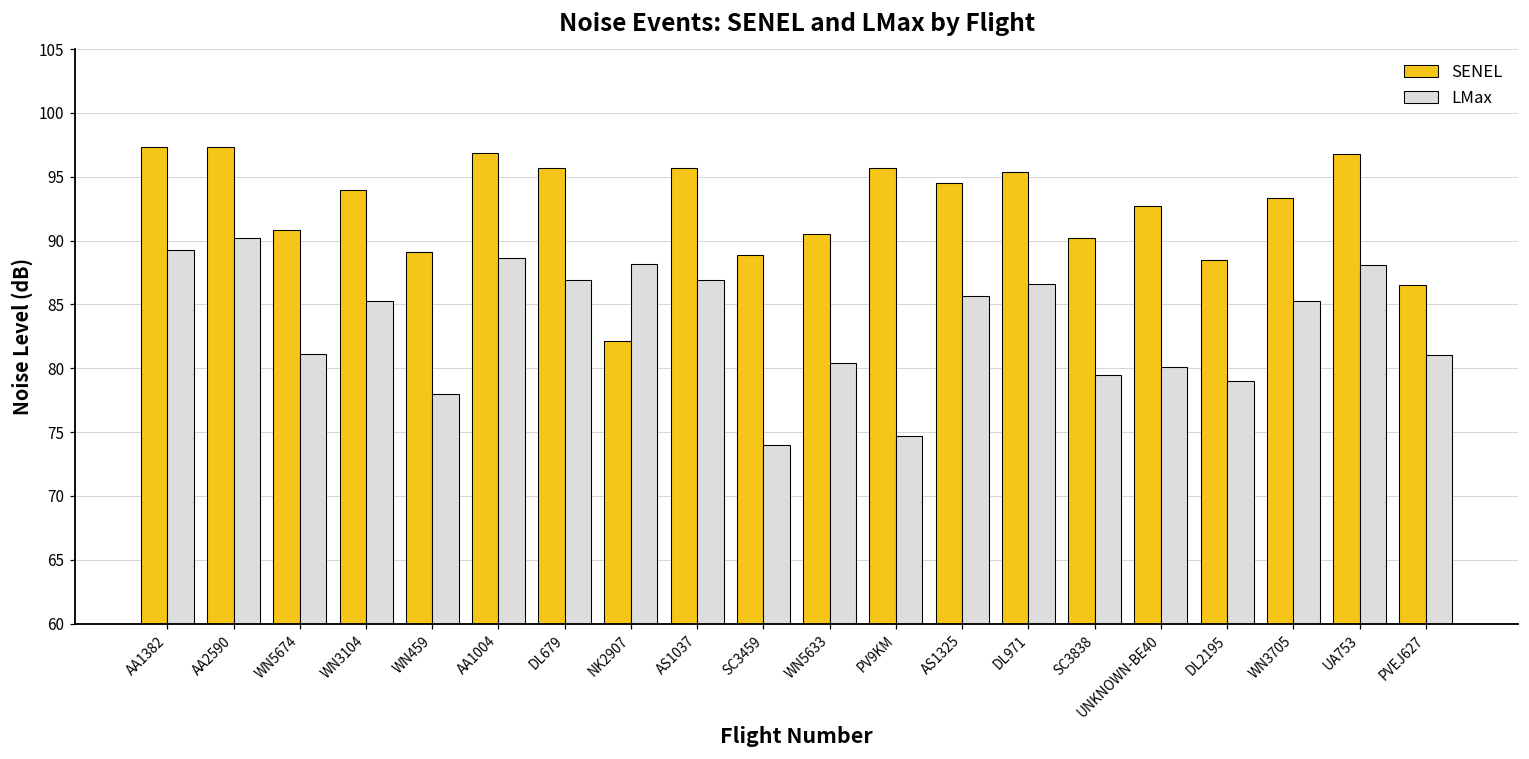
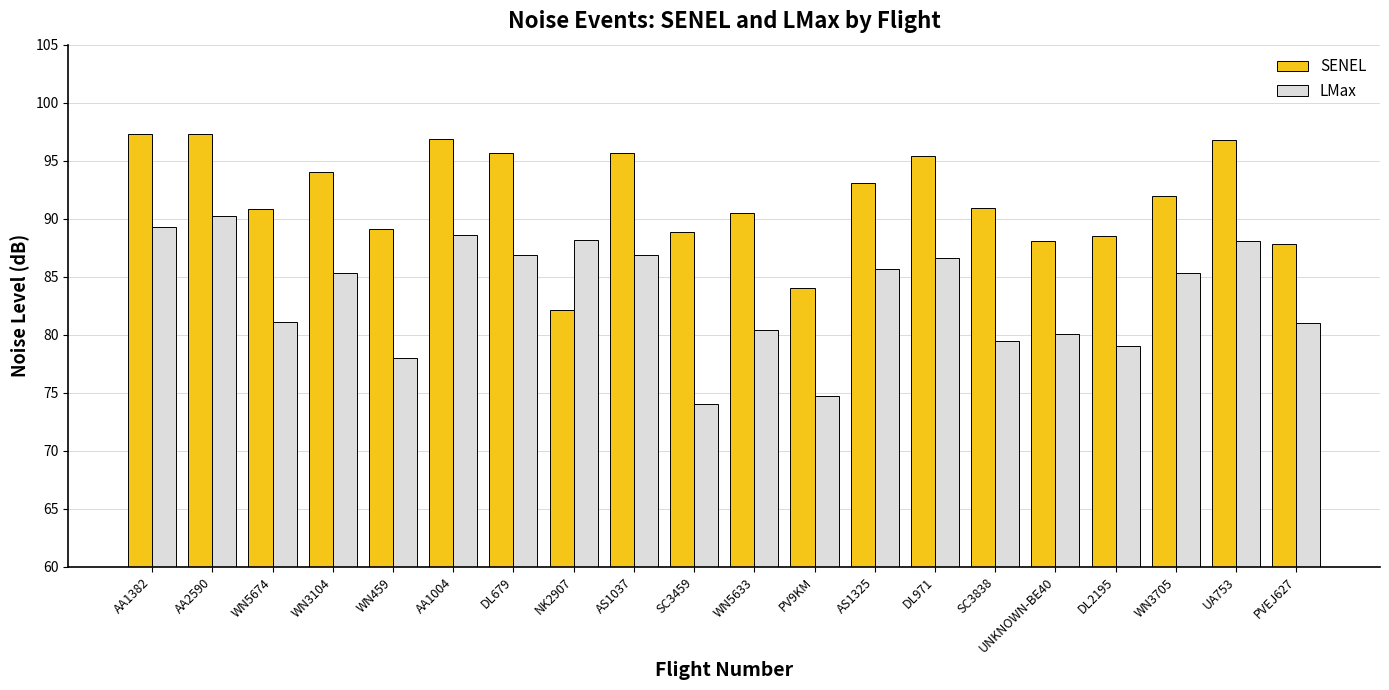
  {
    "SENEL": {
      "AA1382": 97.3,
      "AA2590": 97.3,
      "WN5674": 90.8,
      "WN3104": 94.0,
      "WN459": 89.1,
      "AA1004": 96.9,
      "DL679": 95.7,
      "NK2907": 82.1,
      "AS1037": 95.7,
      "SC3459": 88.9,
      "WN5633": 90.5,
-     "PV9KM": 95.7,
-     "AS1325": 94.5,
+     "PV9KM": 84.0,
+     "AS1325": 93.1,
      "DL971": 95.4,
-     "SC3838": 90.2,
-     "UNKNOWN-BE40": 92.7,
+     "SC3838": 90.9,
+     "UNKNOWN-BE40": 88.1,
      "DL2195": 88.5,
-     "WN3705": 93.3,
+     "WN3705": 92.0,
      "UA753": 96.8,
-     "PVEJ627": 86.5
+     "PVEJ627": 87.8
    },
    "LMax": {
      "AA1382": 89.3,
      "AA2590": 90.2,
      "WN5674": 81.1,
      "WN3104": 85.3,
      "WN459": 78.0,
      "AA1004": 88.6,
      "DL679": 86.9,
      "NK2907": 88.2,
      "AS1037": 86.9,
      "SC3459": 74.0,
      "WN5633": 80.4,
      "PV9KM": 74.7,
      "AS1325": 85.7,
      "DL971": 86.6,
      "SC3838": 79.5,
      "UNKNOWN-BE40": 80.1,
      "DL2195": 79.0,
      "WN3705": 85.3,
      "UA753": 88.1,
      "PVEJ627": 81.0
    }
  }
